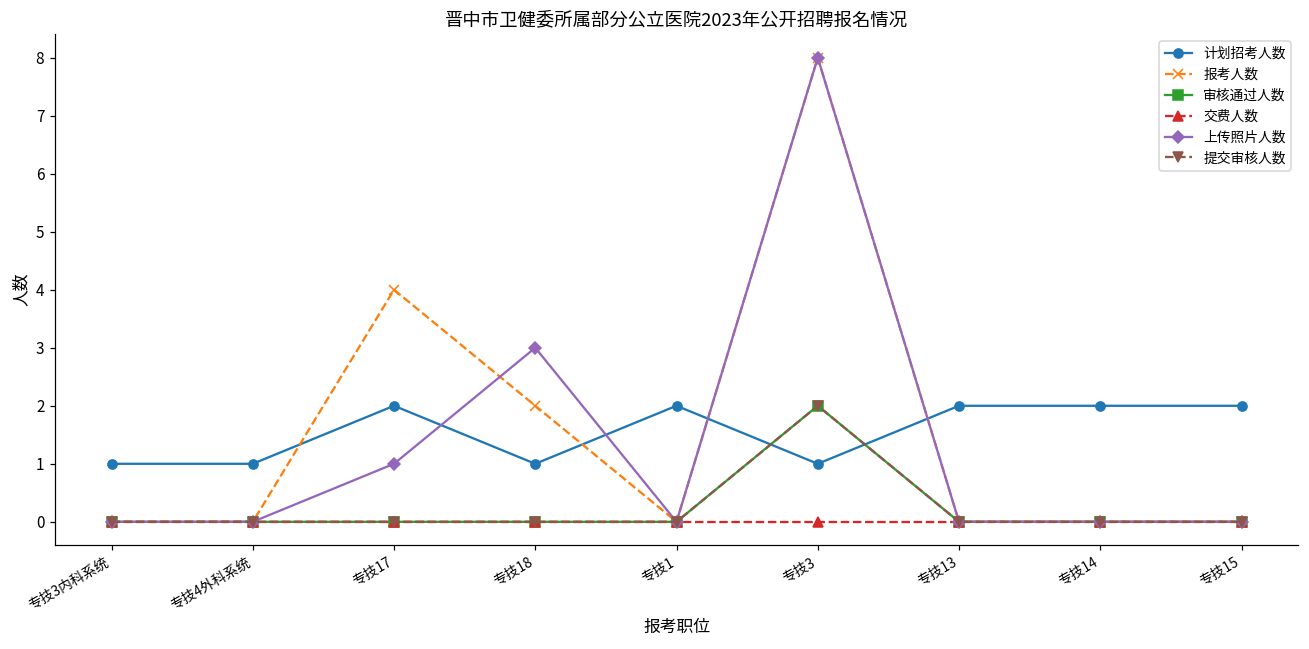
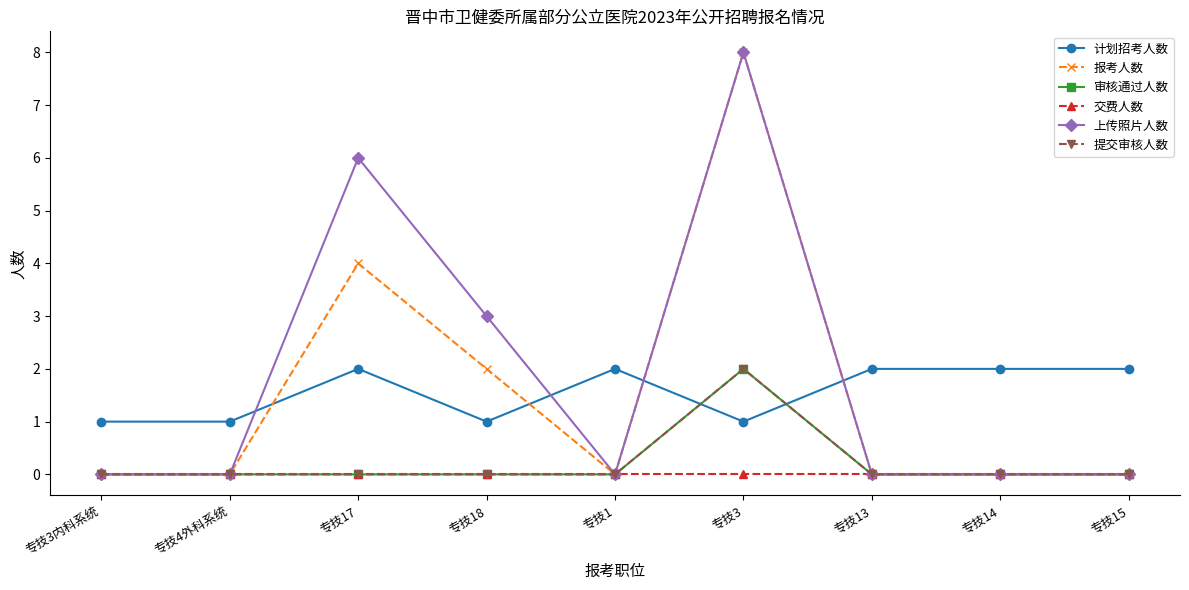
  {
    "计划招考人数": {
      "专技3内科系统": 1,
      "专技4外科系统": 1,
      "专技17": 2,
      "专技18": 1,
      "专技1": 2,
      "专技3": 1,
      "专技13": 2,
      "专技14": 2,
      "专技15": 2
    },
    "报考人数": {
      "专技17": 4,
      "专技18": 2
    },
    "提交审核人数": {
      "专技3": 2
    },
    "交费人数": {
      "专技3": 0
    },
    "上传照片人数": {
-     "专技17": 1,
+     "专技17": 6,
      "专技18": 3
    }
  }
